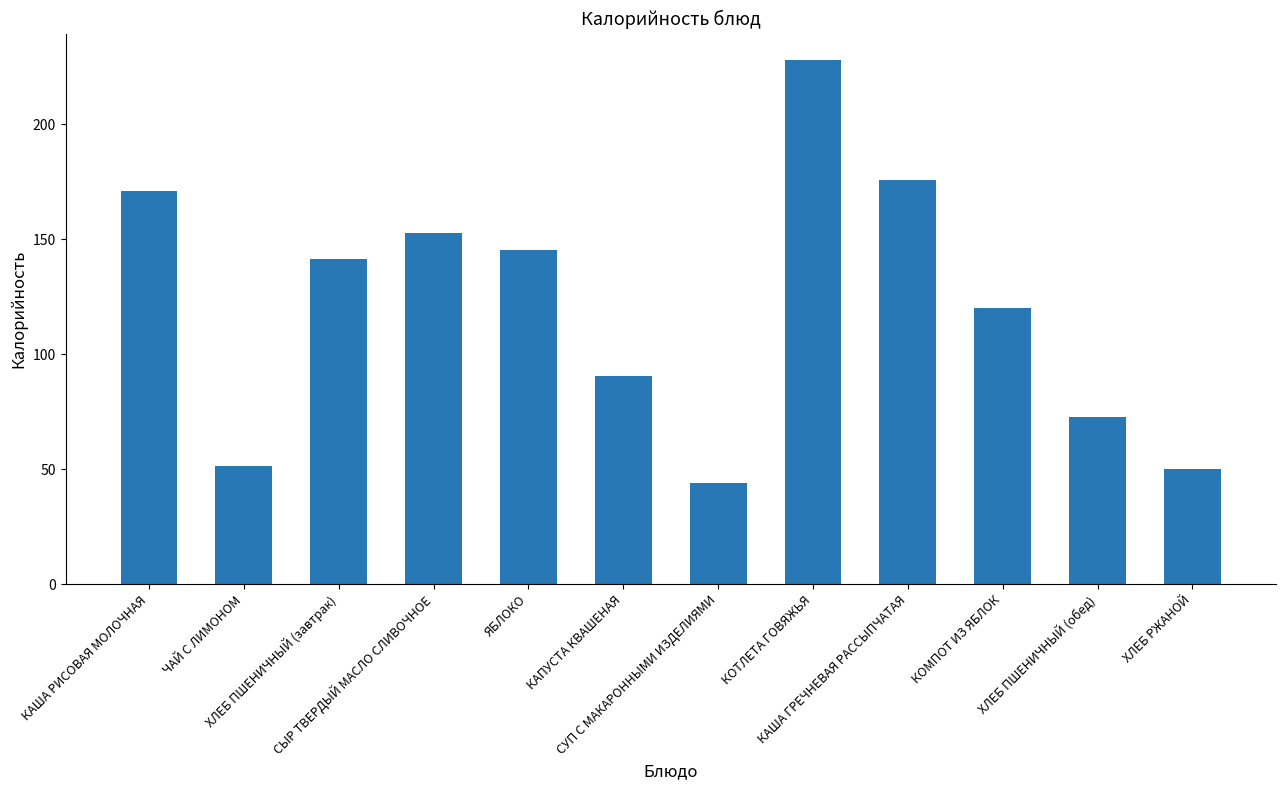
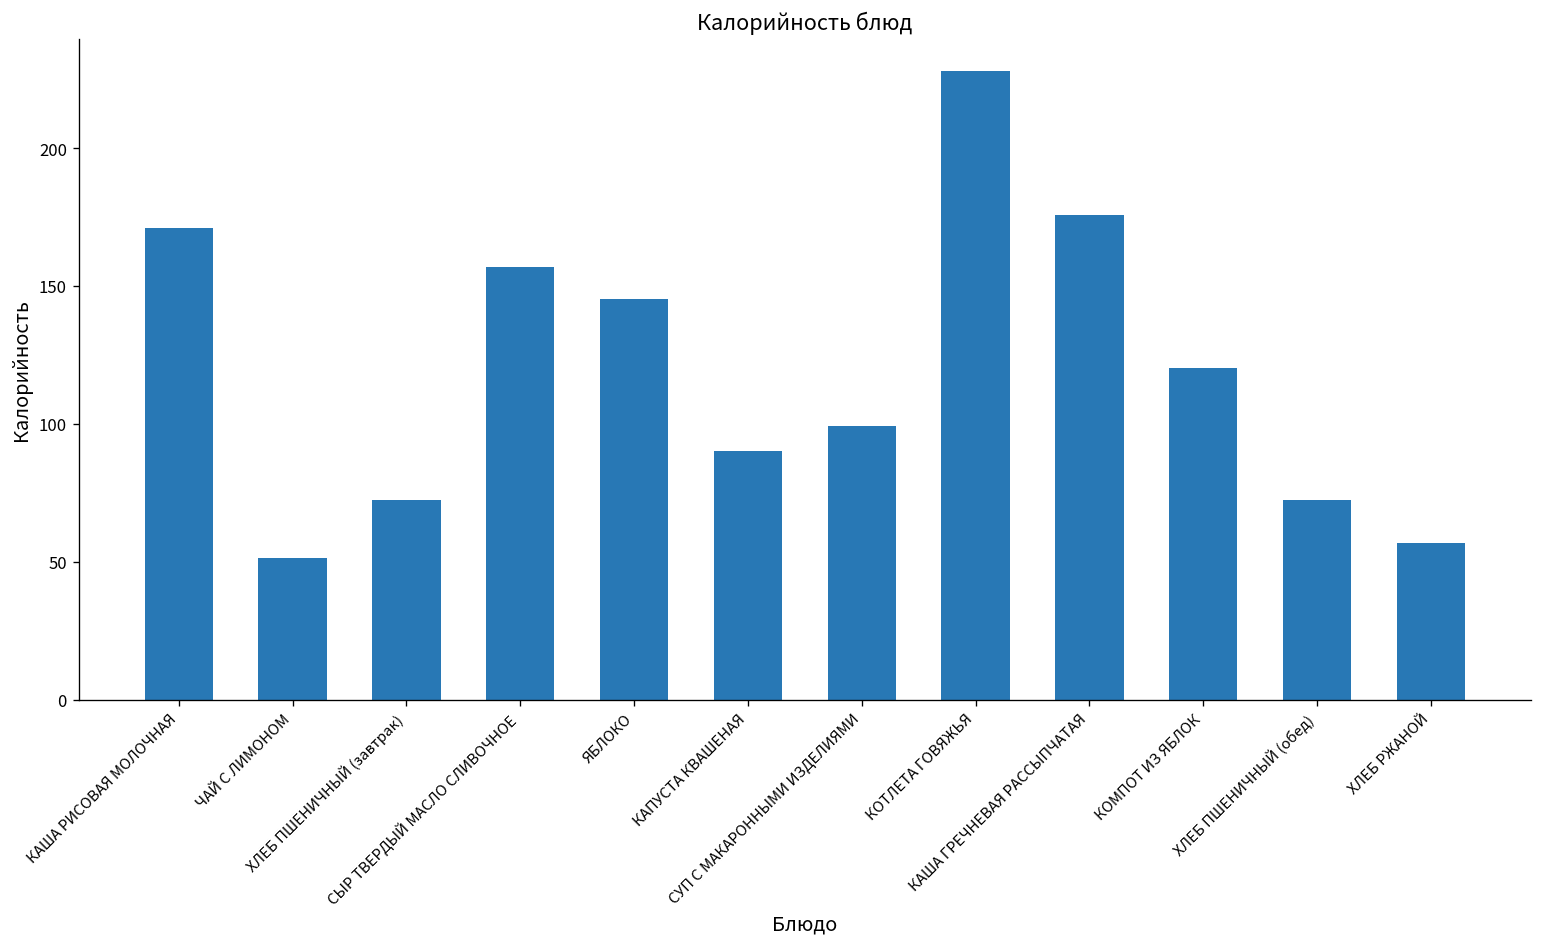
  {
    "КАША РИСОВАЯ МОЛОЧНАЯ": 171,
    "ЧАЙ С ЛИМОНОМ": 52,
-   "ХЛЕБ ПШЕНИЧНЫЙ (завтрак)": 141,
-   "СЫР ТВЕРДЫЙ МАСЛО СЛИВОЧНОЕ": 153,
+   "ХЛЕБ ПШЕНИЧНЫЙ (завтрак)": 73,
+   "СЫР ТВЕРДЫЙ МАСЛО СЛИВОЧНОЕ": 157,
    "ЯБЛОКО": 145,
    "КАПУСТА КВАШЕНАЯ": 90,
-   "СУП С МАКАРОННЫМИ ИЗДЕЛИЯМИ": 44,
+   "СУП С МАКАРОННЫМИ ИЗДЕЛИЯМИ": 99,
    "КОТЛЕТА ГОВЯЖЬЯ": 228,
    "КАША ГРЕЧНЕВАЯ РАССЫПЧАТАЯ": 176,
    "КОМПОТ ИЗ ЯБЛОК": 120,
    "ХЛЕБ ПШЕНИЧНЫЙ (обед)": 73,
-   "ХЛЕБ РЖАНОЙ": 50
+   "ХЛЕБ РЖАНОЙ": 57
  }
